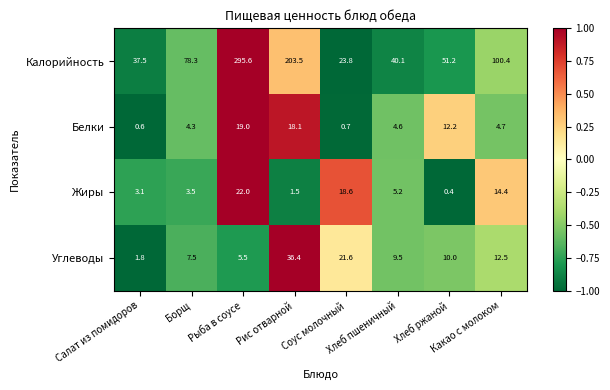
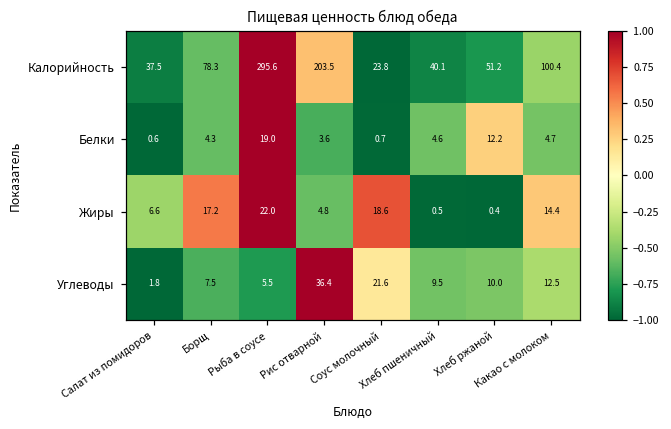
  {
    "Калорийность": {
      "Салат из помидоров": 37.5,
      "Борщ": 78.3,
      "Рыба в соусе": 295.6,
      "Рис отварной": 203.5,
      "Соус молочный": 23.8,
      "Хлеб пшеничный": 40.1,
      "Хлеб ржаной": 51.2,
      "Какао с молоком": 100.4
    },
    "Белки": {
      "Салат из помидоров": 0.6,
      "Борщ": 4.3,
      "Рыба в соусе": 19.0,
-     "Рис отварной": 18.1,
+     "Рис отварной": 3.6,
      "Соус молочный": 0.7,
      "Хлеб пшеничный": 4.6,
      "Хлеб ржаной": 12.2,
      "Какао с молоком": 4.7
    },
    "Жиры": {
-     "Салат из помидоров": 3.1,
-     "Борщ": 3.5,
+     "Салат из помидоров": 6.6,
+     "Борщ": 17.2,
      "Рыба в соусе": 22.0,
-     "Рис отварной": 1.5,
+     "Рис отварной": 4.8,
      "Соус молочный": 18.6,
-     "Хлеб пшеничный": 5.2,
+     "Хлеб пшеничный": 0.5,
      "Хлеб ржаной": 0.4,
      "Какао с молоком": 14.4
    },
    "Углеводы": {
      "Салат из помидоров": 1.8,
      "Борщ": 7.5,
      "Рыба в соусе": 5.5,
      "Рис отварной": 36.4,
      "Соус молочный": 21.6,
      "Хлеб пшеничный": 9.5,
      "Хлеб ржаной": 10.0,
      "Какао с молоком": 12.5
    }
  }
